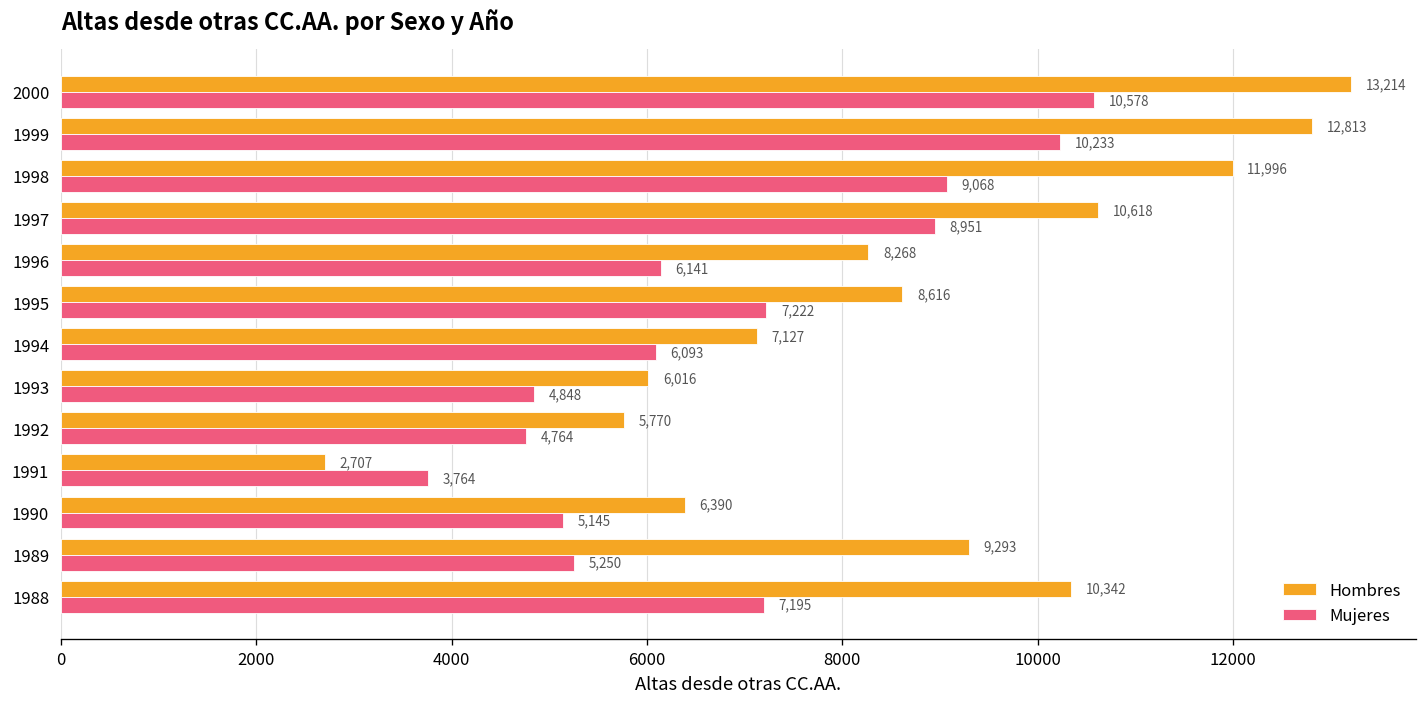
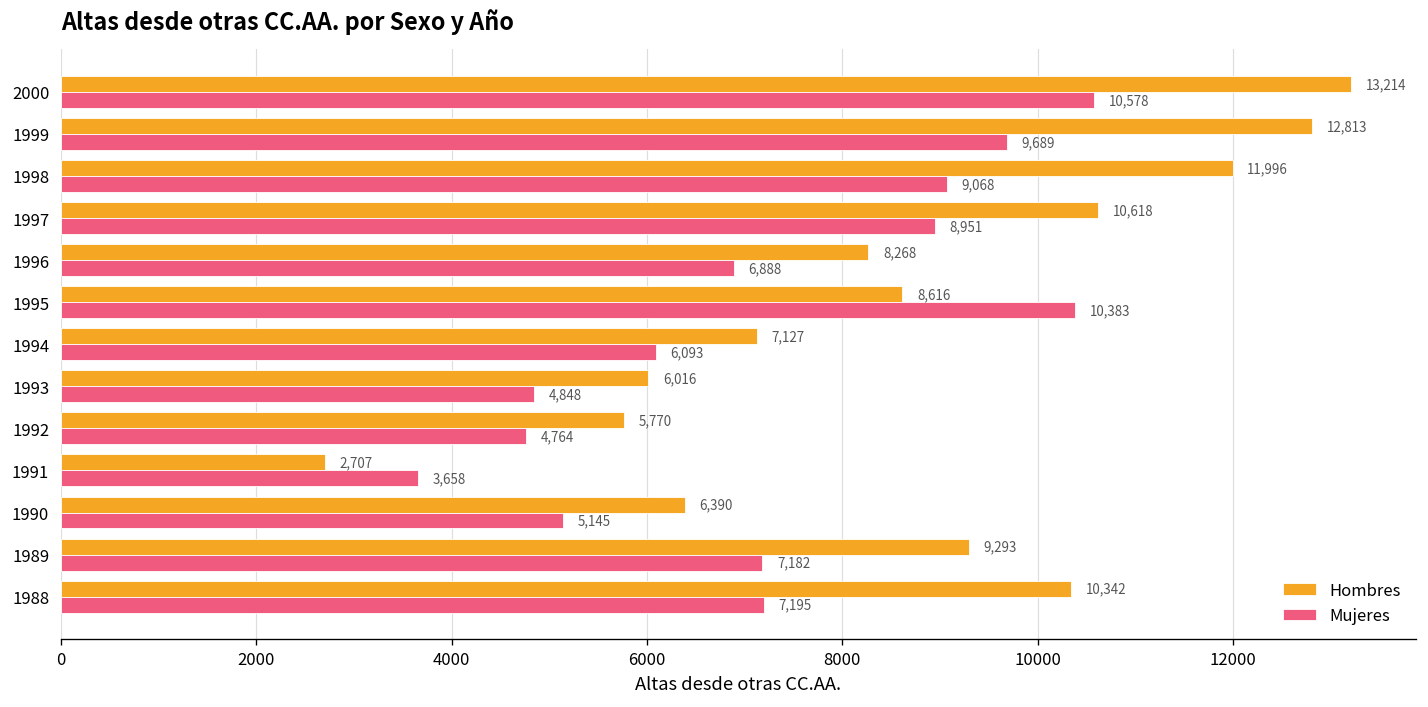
  {
    "Hombres": {
      "2000": "13,214",
      "1999": "12,813",
      "1998": "11,996",
      "1997": "10,618",
      "1996": "8,268",
      "1995": "8,616",
      "1994": "7,127",
      "1993": "6,016",
      "1992": "5,770",
      "1991": "2,707",
      "1990": "6,390",
      "1989": "9,293",
      "1988": "10,342"
    },
    "Mujeres": {
      "2000": "10,578",
-     "1999": "10,233",
+     "1999": "9,689",
      "1998": "9,068",
      "1997": "8,951",
-     "1996": "6,141",
-     "1995": "7,222",
+     "1996": "6,888",
+     "1995": "10,383",
      "1994": "6,093",
      "1993": "4,848",
      "1992": "4,764",
-     "1991": "3,764",
+     "1991": "3,658",
      "1990": "5,145",
-     "1989": "5,250",
+     "1989": "7,182",
      "1988": "7,195"
    }
  }
